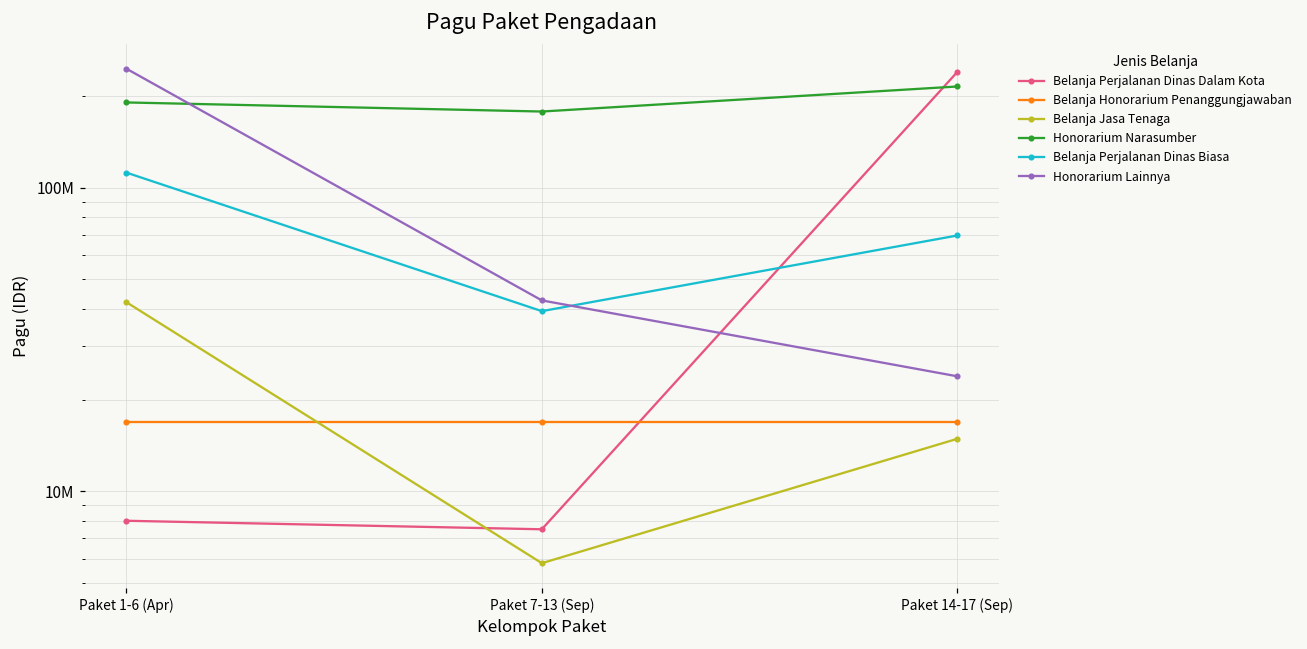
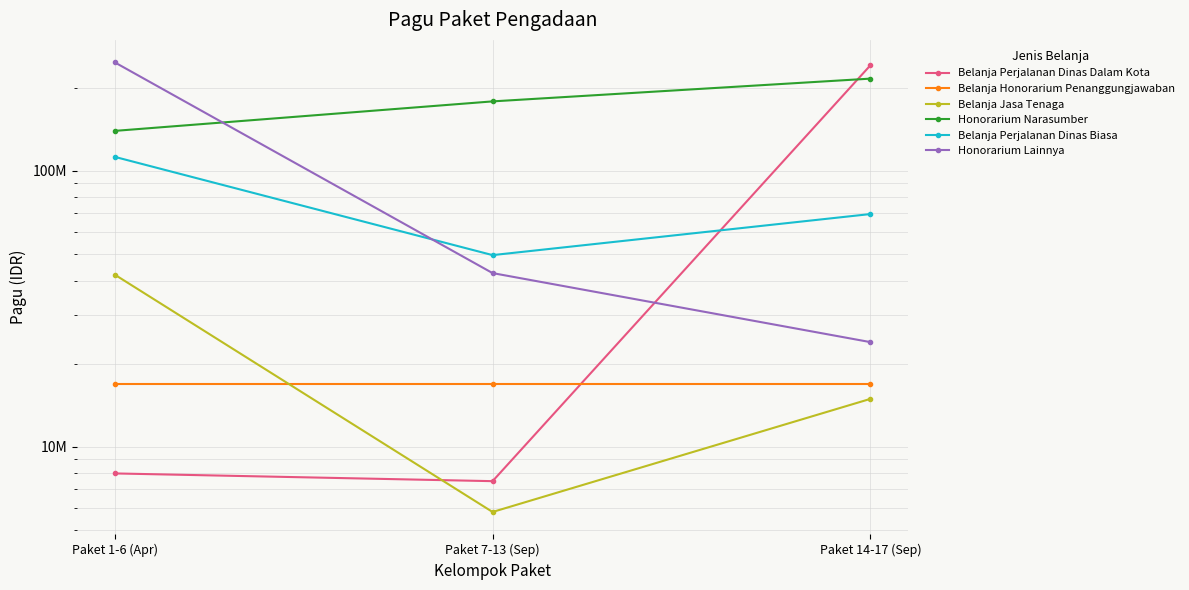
  {
    "Belanja Perjalanan Dinas Dalam Kota": {
      "Paket 1-6 (Apr)": 8000000,
      "Paket 7-13 (Sep)": 7500000,
      "Paket 14-17 (Sep)": 240000000
    },
    "Belanja Honorarium Penanggungjawaban": {
      "Paket 1-6 (Apr)": 17000000,
      "Paket 7-13 (Sep)": 17000000,
      "Paket 14-17 (Sep)": 17000000
    },
    "Belanja Jasa Tenaga": {
      "Paket 1-6 (Apr)": 42000000,
      "Paket 7-13 (Sep)": 5800000,
      "Paket 14-17 (Sep)": 15000000
    },
    "Honorarium Narasumber": {
-     "Paket 1-6 (Apr)": 190000000,
+     "Paket 1-6 (Apr)": 140000000,
      "Paket 7-13 (Sep)": 180000000,
      "Paket 14-17 (Sep)": 220000000
    },
    "Belanja Perjalanan Dinas Biasa": {
      "Paket 1-6 (Apr)": 112000000,
-     "Paket 7-13 (Sep)": 39000000,
+     "Paket 7-13 (Sep)": 49000000,
      "Paket 14-17 (Sep)": 70000000
    },
    "Honorarium Lainnya": {
      "Paket 1-6 (Apr)": 250000000,
      "Paket 7-13 (Sep)": 43000000,
      "Paket 14-17 (Sep)": 24000000
    }
  }
